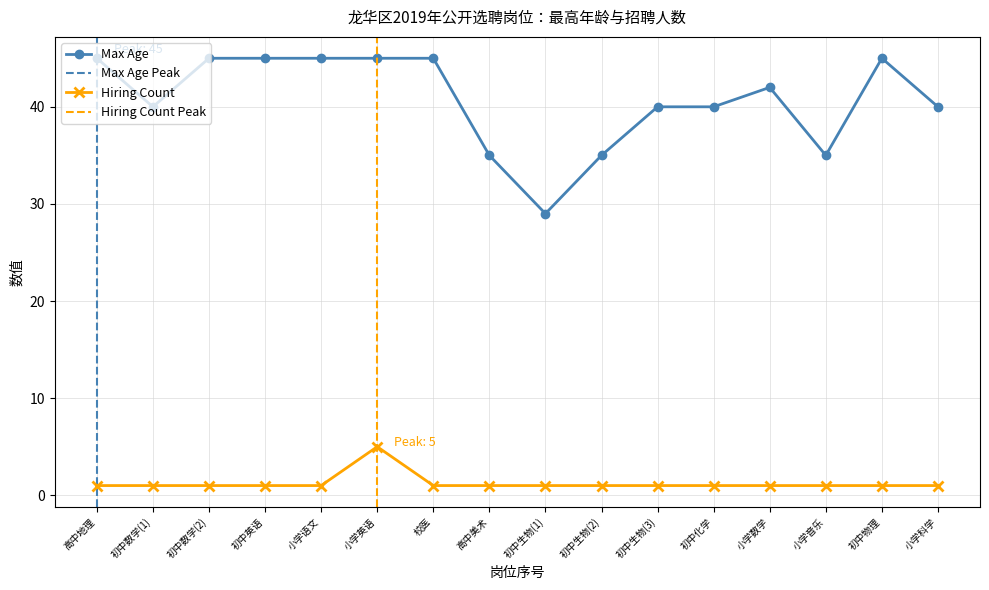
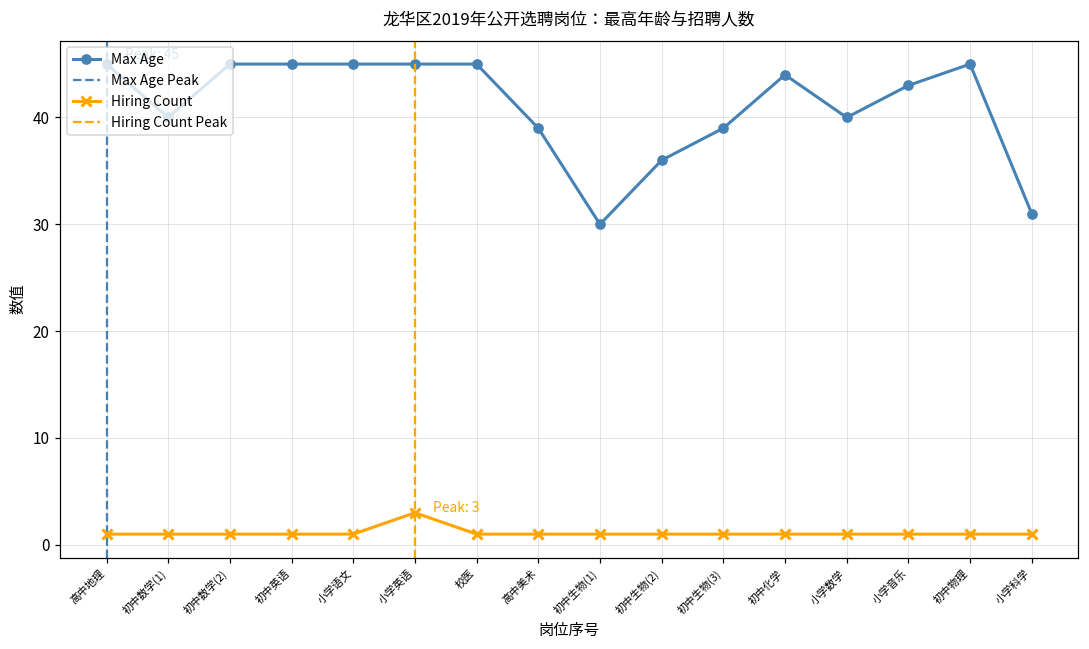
  {
    "Max Age": {
      "初中英语": 45,
      "小学语文": 45,
      "小学英语": 45,
      "校医": 45,
-     "高中美术": 35,
-     "初中生物(1)": 29,
-     "初中生物(2)": 35,
-     "初中生物(3)": 40,
-     "初中化学": 40,
-     "小学数学": 42,
-     "小学音乐": 35,
+     "高中美术": 39,
+     "初中生物(1)": 30,
+     "初中生物(2)": 36,
+     "初中生物(3)": 39,
+     "初中化学": 44,
+     "小学数学": 40,
+     "小学音乐": 43,
      "初中物理": 45,
-     "小学科学": 40
+     "小学科学": 31
    },
    "Hiring Count": {
-     "小学英语": 5
+     "小学英语": 3
    }
  }
